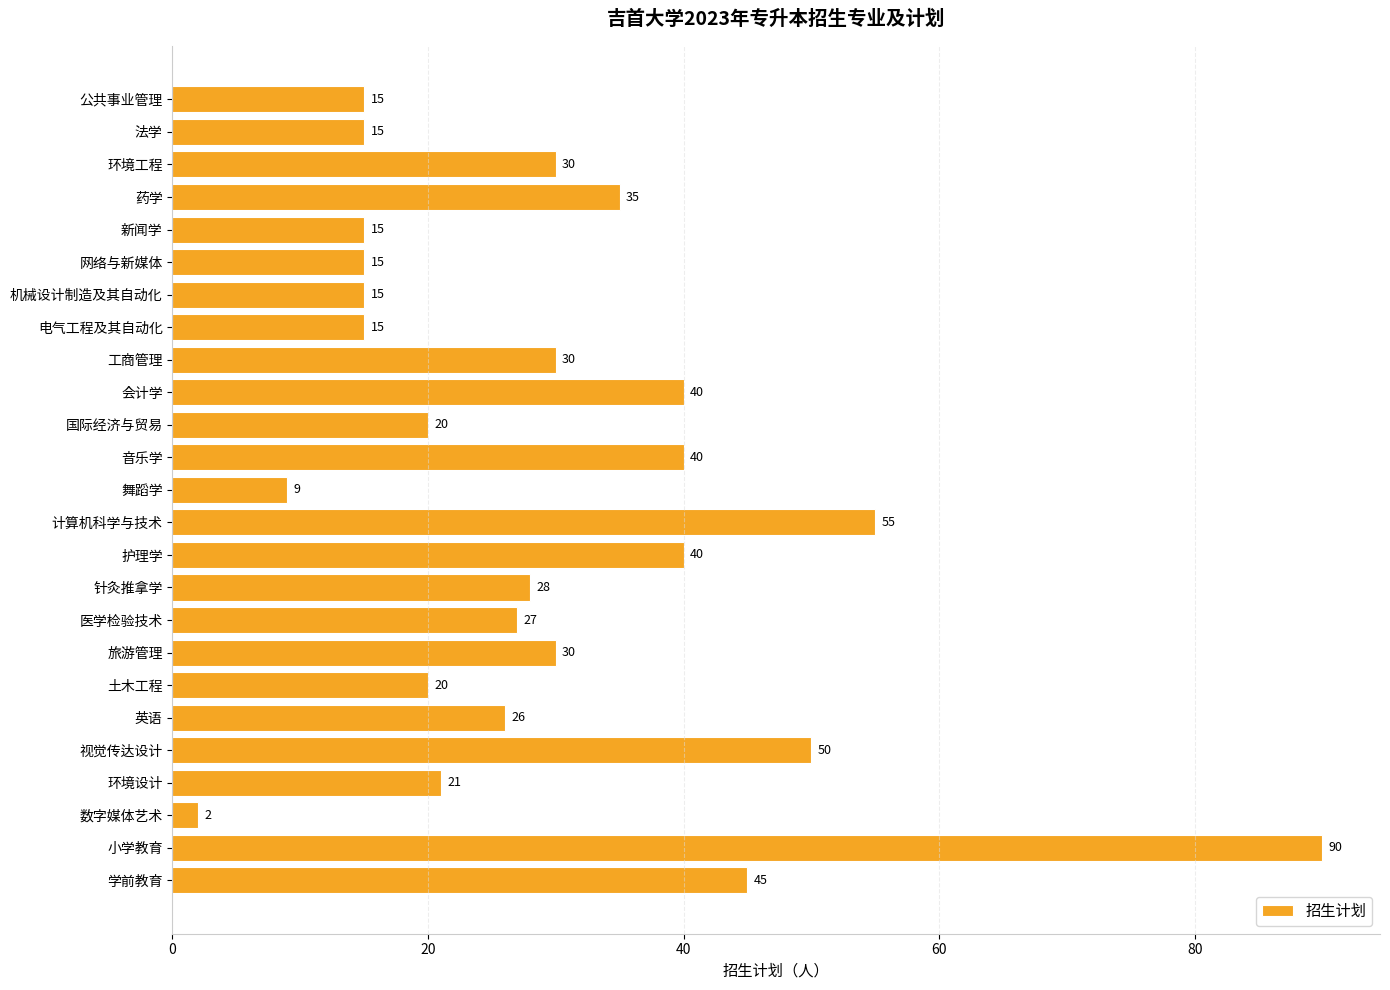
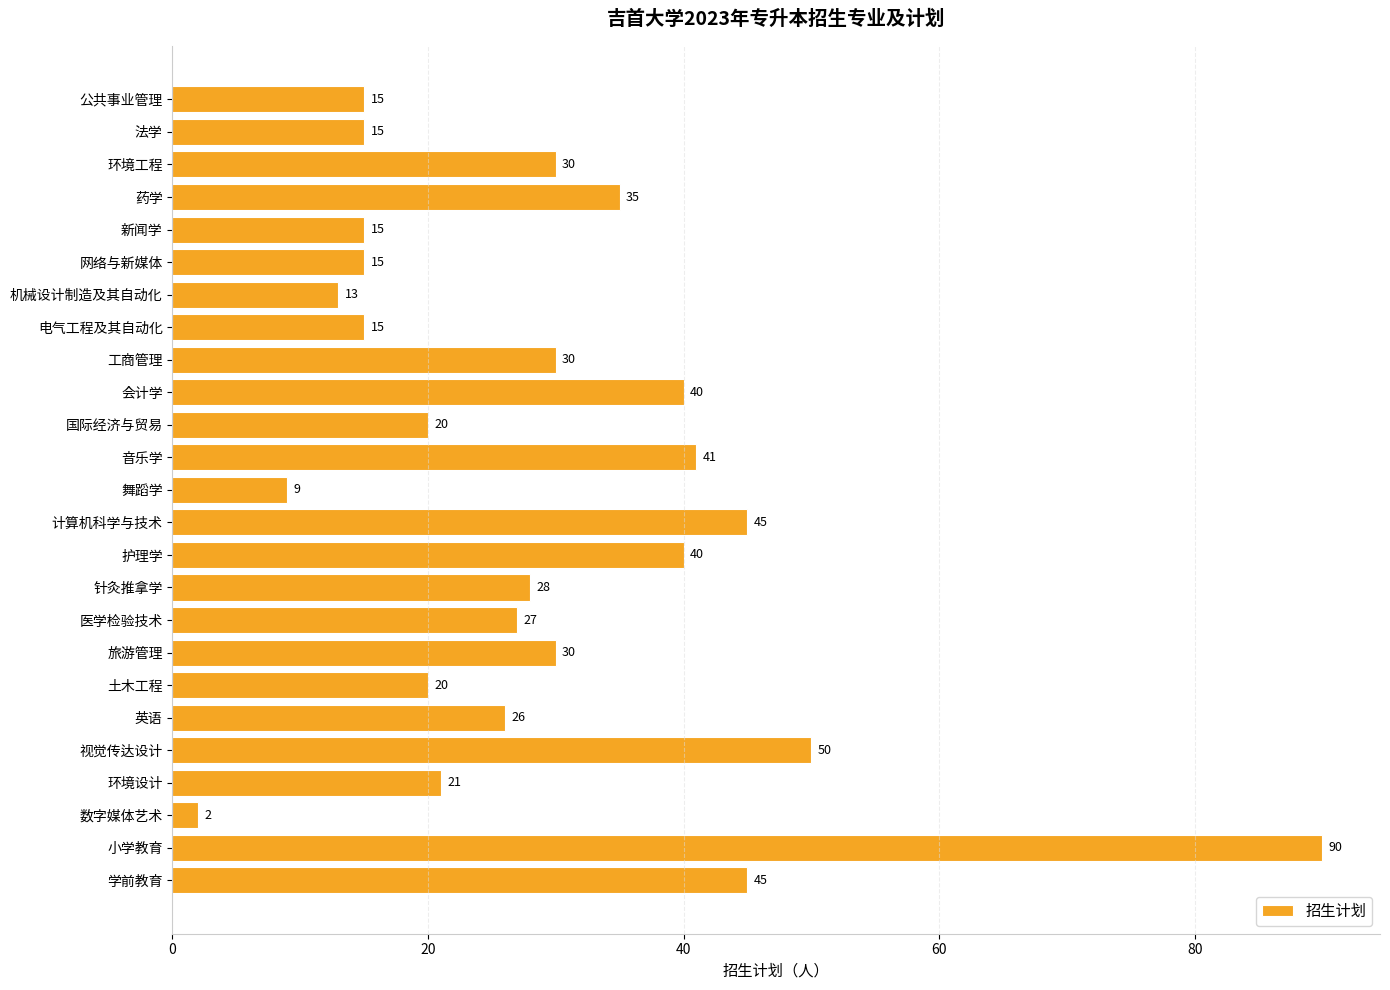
  {
    "公共事业管理": 15,
    "法学": 15,
    "环境工程": 30,
    "药学": 35,
    "新闻学": 15,
    "网络与新媒体": 15,
-   "机械设计制造及其自动化": 15,
+   "机械设计制造及其自动化": 13,
    "电气工程及其自动化": 15,
    "工商管理": 30,
    "会计学": 40,
    "国际经济与贸易": 20,
-   "音乐学": 40,
+   "音乐学": 41,
    "舞蹈学": 9,
-   "计算机科学与技术": 55,
+   "计算机科学与技术": 45,
    "护理学": 40,
    "针灸推拿学": 28,
    "医学检验技术": 27,
    "旅游管理": 30,
    "土木工程": 20,
    "英语": 26,
    "视觉传达设计": 50,
    "环境设计": 21,
    "数字媒体艺术": 2,
    "小学教育": 90,
    "学前教育": 45
  }
